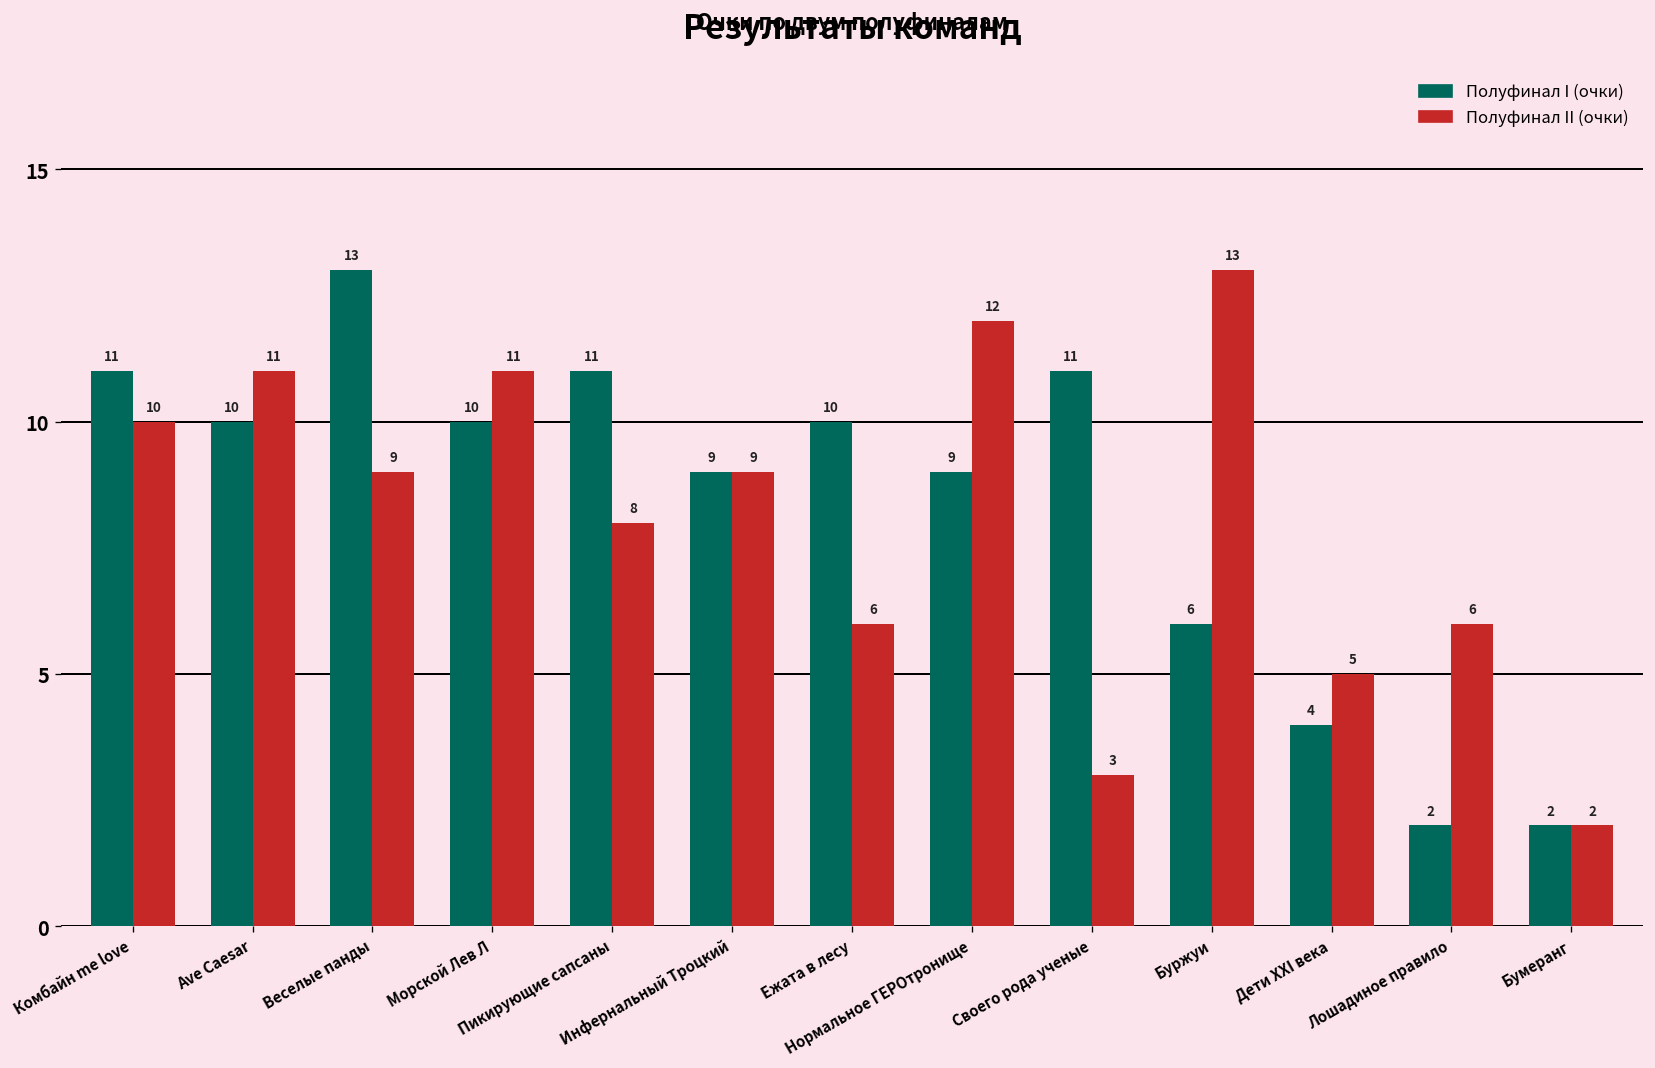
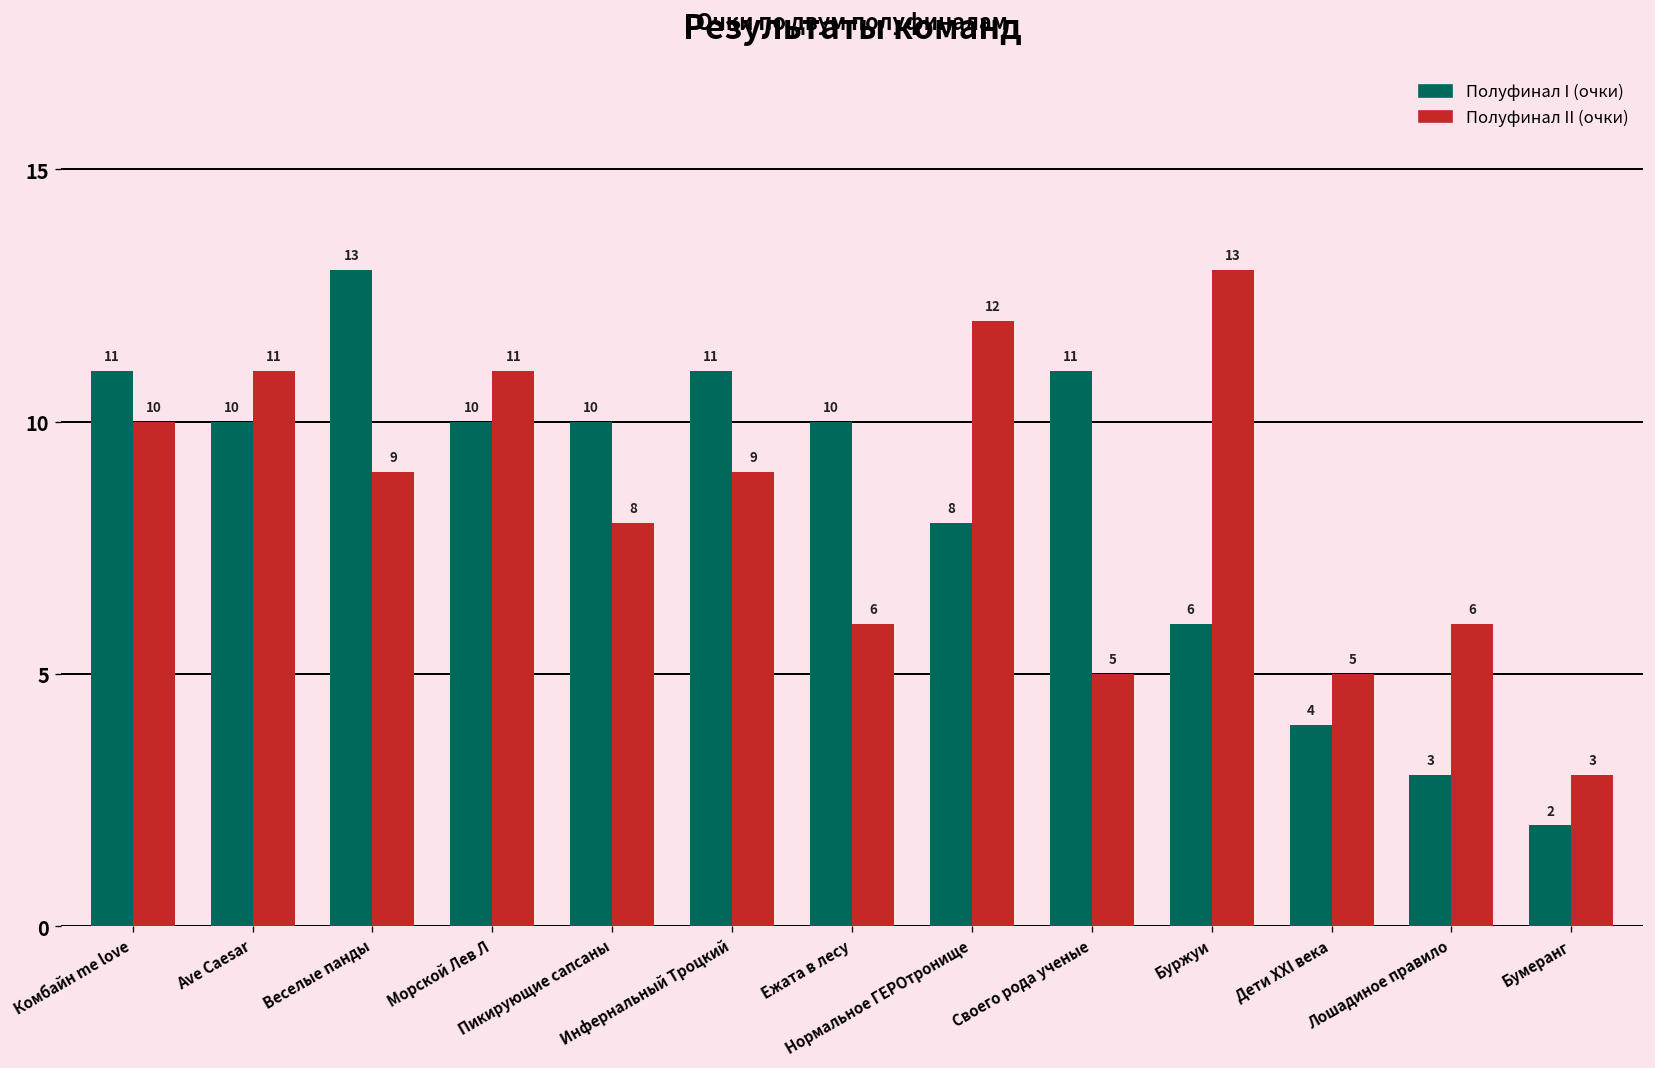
  {
    "Полуфинал I (очки)": {
      "Комбайн me love": 11,
      "Ave Caesar": 10,
      "Веселые панды": 13,
      "Морской Лев Л": 10,
-     "Пикирующие сапсаны": 11,
-     "Инфернальный Троцкий": 9,
+     "Пикирующие сапсаны": 10,
+     "Инфернальный Троцкий": 11,
      "Ежата в лесу": 10,
-     "Нормальное ГЕРОтронище": 9,
+     "Нормальное ГЕРОтронище": 8,
      "Своего рода ученые": 11,
      "Буржуи": 6,
      "Дети XXI века": 4,
-     "Лошадиное правило": 2,
+     "Лошадиное правило": 3,
      "Бумеранг": 2
    },
    "Полуфинал II (очки)": {
      "Комбайн me love": 10,
      "Ave Caesar": 11,
      "Веселые панды": 9,
      "Морской Лев Л": 11,
      "Пикирующие сапсаны": 8,
      "Инфернальный Троцкий": 9,
      "Ежата в лесу": 6,
      "Нормальное ГЕРОтронище": 12,
-     "Своего рода ученые": 3,
+     "Своего рода ученые": 5,
      "Буржуи": 13,
      "Дети XXI века": 5,
      "Лошадиное правило": 6,
-     "Бумеранг": 2
+     "Бумеранг": 3
    }
  }
